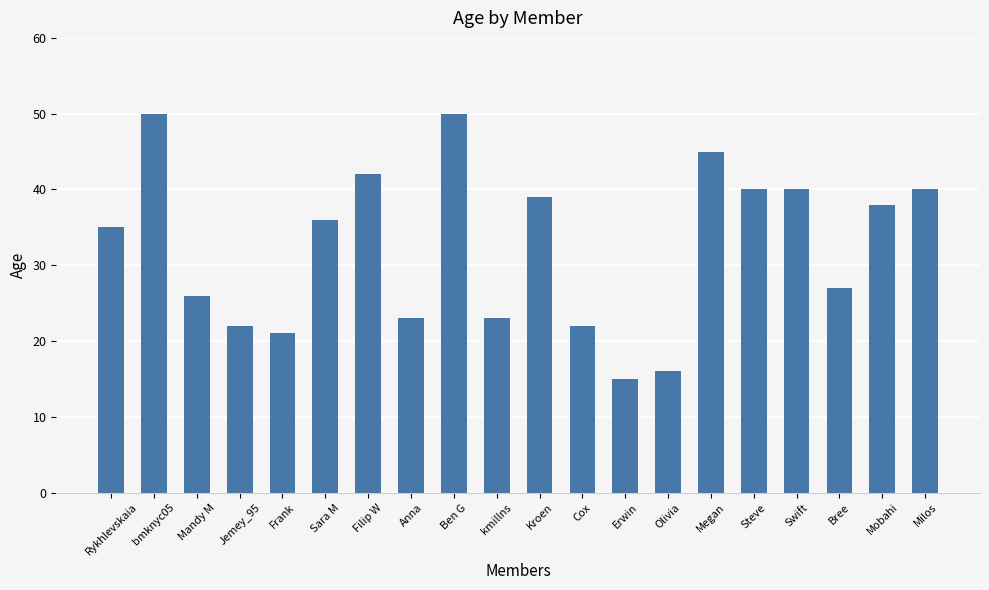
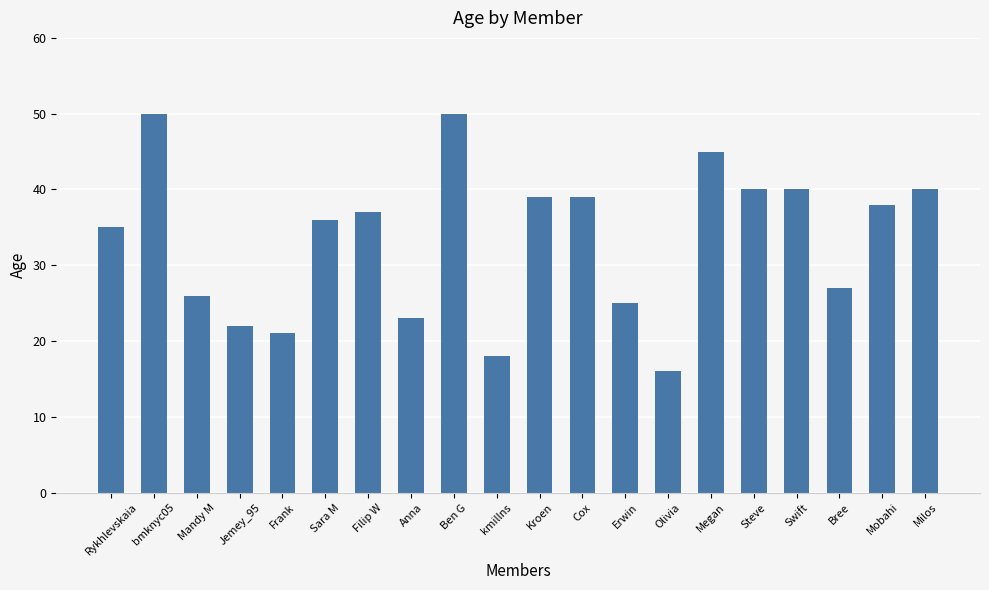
  {
    "Rykhlevskaia": 35,
    "bmknyc05": 50,
    "Mandy M": 26,
    "Jemey_95": 22,
    "Frank": 21,
    "Sara M": 36,
-   "Filip W": 42,
+   "Filip W": 37,
    "Anna": 23,
    "Ben G": 50,
-   "kmillns": 23,
+   "kmillns": 18,
    "Kroen": 39,
-   "Cox": 22,
-   "Erwin": 15,
+   "Cox": 39,
+   "Erwin": 25,
    "Olivia": 16,
    "Megan": 45,
    "Steve": 40,
    "Swift": 40,
    "Bree": 27,
    "Mobahi": 38,
    "Milos": 40
  }
